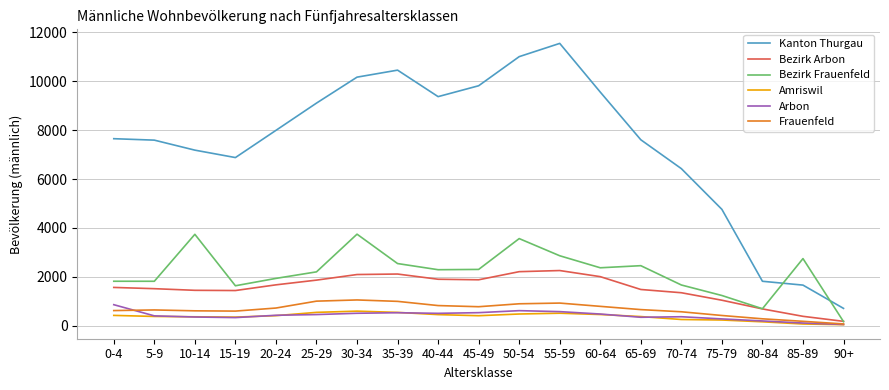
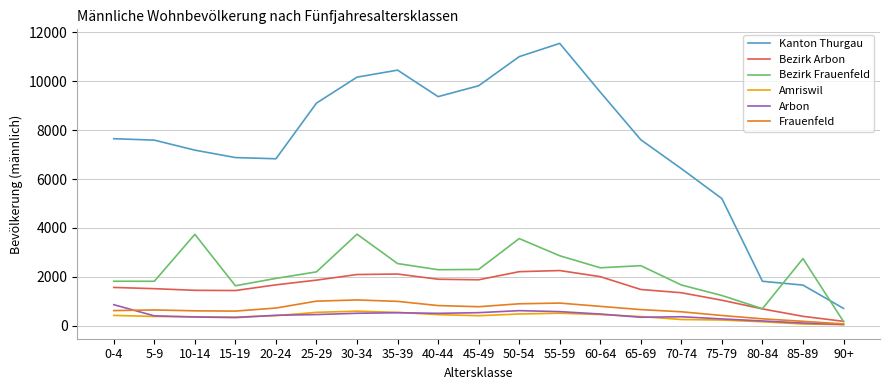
  {
    "Kanton Thurgau": {
      "0-4": 7700,
      "5-9": 7600,
      "10-14": 7200,
      "15-19": 6900,
-     "20-24": 8000,
+     "20-24": 6800,
      "25-29": 9100,
      "30-34": 10200,
      "35-39": 10500,
      "40-44": 9400,
      "45-49": 9800,
      "50-54": 11000,
      "55-59": 11600,
      "60-64": 9600,
      "65-69": 7600,
      "70-74": 6400,
-     "75-79": 4800,
+     "75-79": 5200,
      "80-84": 1800,
      "85-89": 1700,
      "90+": 700
    },
    "Bezirk Frauenfeld": {
      "0-4": 1800,
      "5-9": 1800,
      "10-14": 3700,
      "15-19": 1600,
      "20-24": 1900,
      "25-29": 2200,
      "30-34": 3700,
      "35-39": 2500,
      "40-44": 2300,
      "45-49": 2300,
      "50-54": 3600,
      "55-59": 2900,
      "60-64": 2400,
      "65-69": 2500,
      "70-74": 1700,
      "75-79": 1200,
      "85-89": 2700
    },
    "Arbon": {
      "0-4": 900,
      "45-49": 500,
      "50-54": 600,
      "70-74": 400
    }
  }
